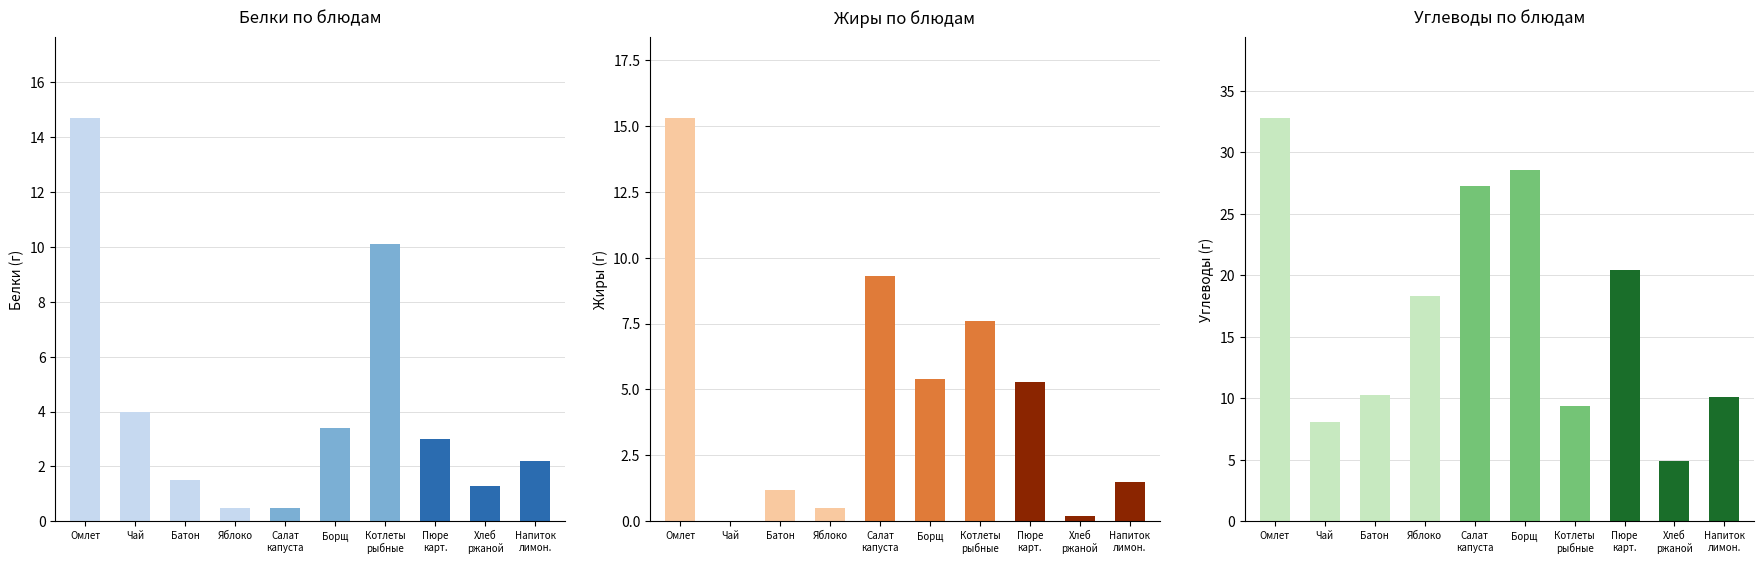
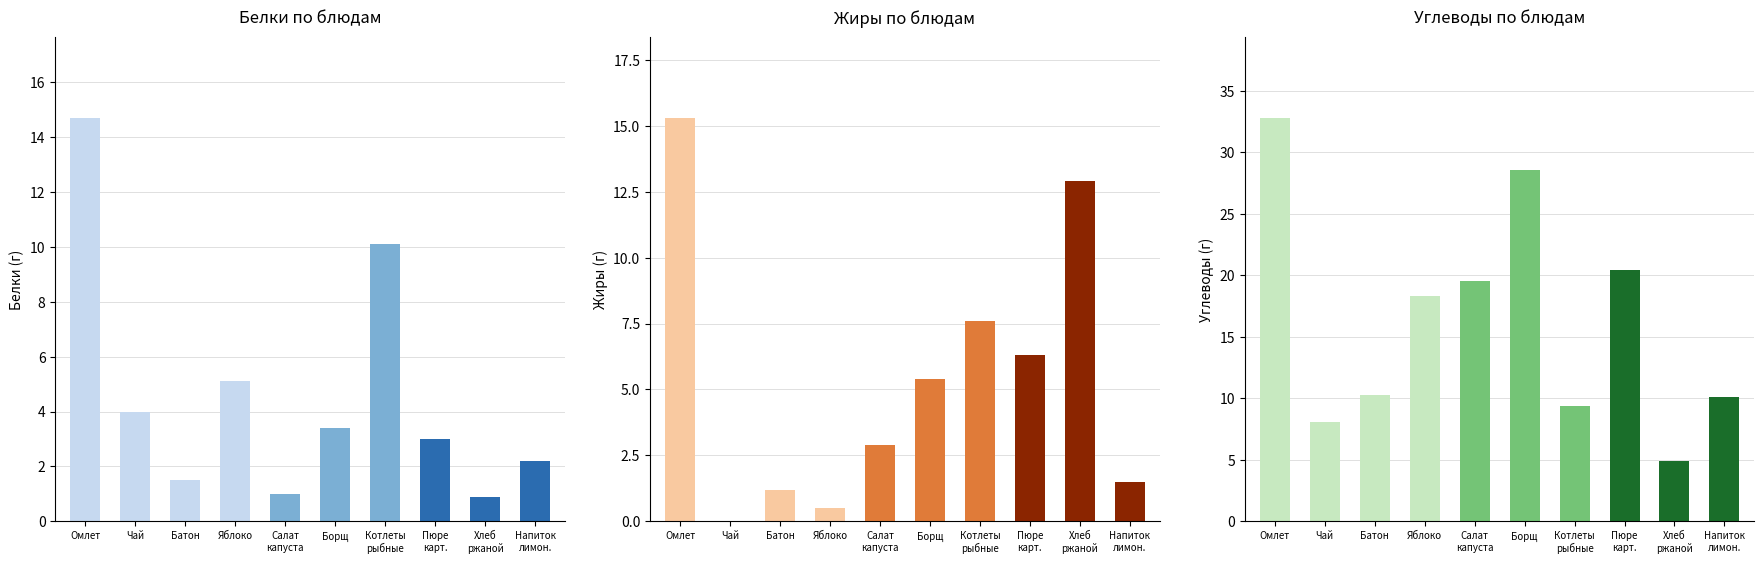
  {
    "Белки по блюдам": {
      "Омлет": 14.7,
      "Чай": 4.0,
      "Батон": 1.5,
-     "Яблоко": 0.5,
-     "Салат капуста": 0.5,
+     "Яблоко": 5.1,
+     "Салат капуста": 1.0,
      "Борщ": 3.4,
      "Котлеты рыбные": 10.1,
      "Пюре карт.": 3.0,
-     "Хлеб ржаной": 1.3,
+     "Хлеб ржаной": 0.9,
      "Напиток лимон.": 2.2
    },
    "Жиры по блюдам": {
      "Омлет": 15.3,
      "Чай": 0.0,
      "Батон": 1.2,
      "Яблоко": 0.5,
-     "Салат капуста": 9.3,
+     "Салат капуста": 2.9,
      "Борщ": 5.4,
      "Котлеты рыбные": 7.6,
-     "Пюре карт.": 5.3,
-     "Хлеб ржаной": 0.2,
+     "Пюре карт.": 6.3,
+     "Хлеб ржаной": 12.9,
      "Напиток лимон.": 1.5
    },
    "Углеводы по блюдам": {
      "Омлет": 32.8,
      "Чай": 8.1,
      "Батон": 10.3,
      "Яблоко": 18.3,
-     "Салат капуста": 27.3,
+     "Салат капуста": 19.5,
      "Борщ": 28.6,
      "Котлеты рыбные": 9.4,
      "Пюре карт.": 20.4,
      "Хлеб ржаной": 4.9,
      "Напиток лимон.": 10.1
    }
  }
